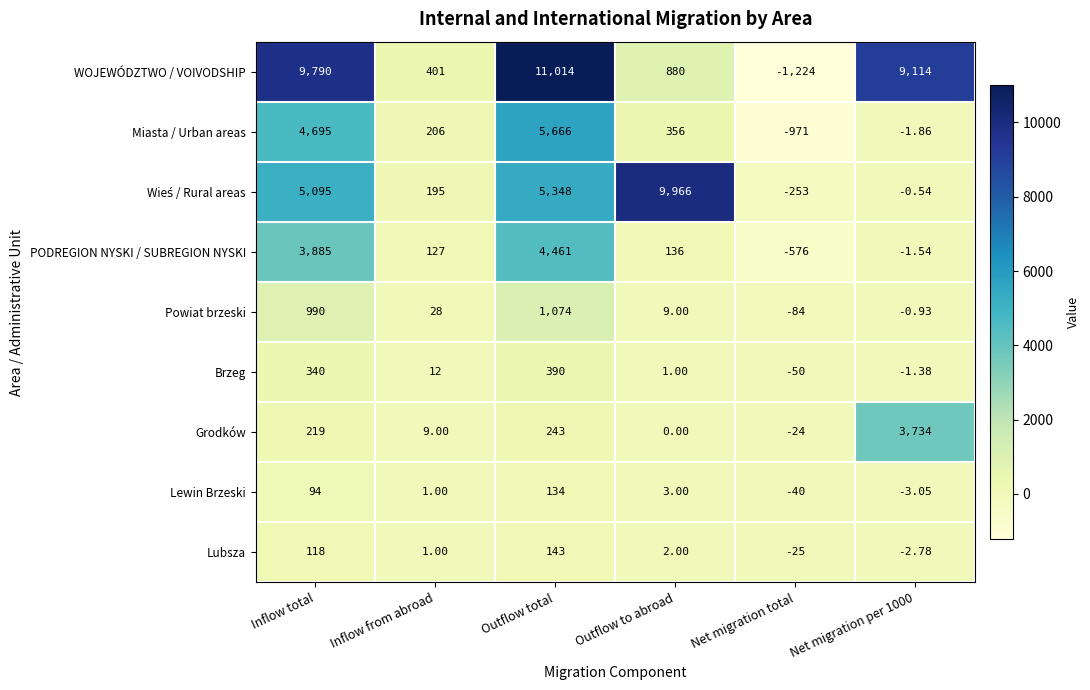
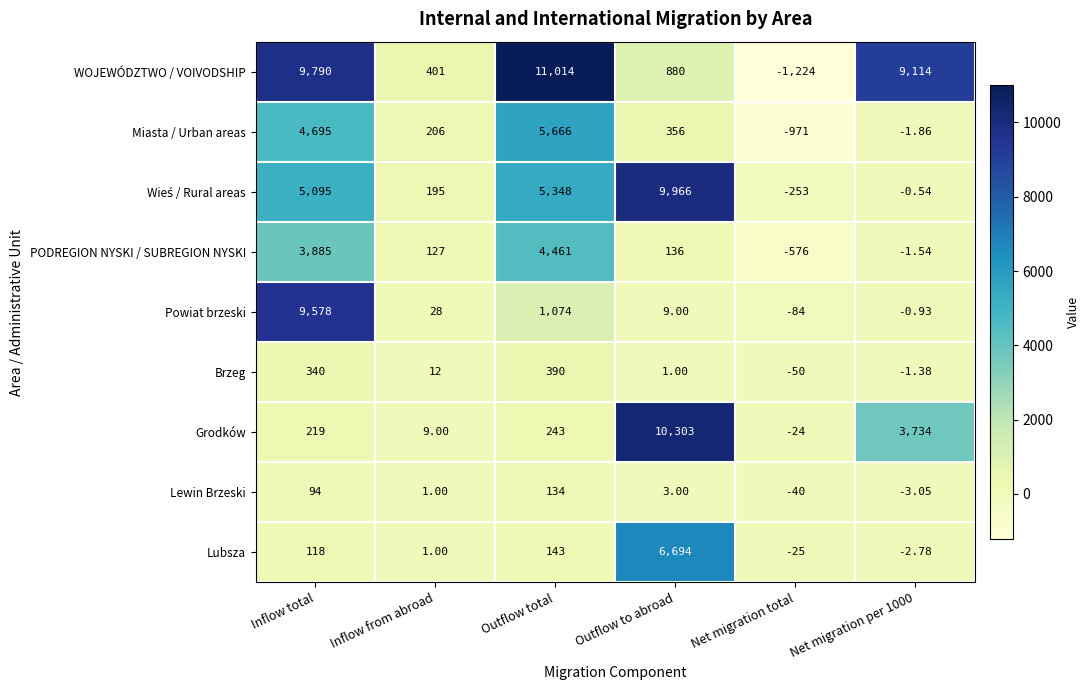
  {
    "WOJEWÓDZTWO / VOIVODSHIP": {
      "Inflow total": "9,790",
      "Inflow from abroad": "401",
      "Outflow total": "11,014",
      "Outflow to abroad": "880",
      "Net migration total": "-1,224",
      "Net migration per 1000": "9,114"
    },
    "Miasta / Urban areas": {
      "Inflow total": "4,695",
      "Inflow from abroad": "206",
      "Outflow total": "5,666",
      "Outflow to abroad": "356",
      "Net migration total": "-971",
      "Net migration per 1000": "-1.86"
    },
    "Wieś / Rural areas": {
      "Inflow total": "5,095",
      "Inflow from abroad": "195",
      "Outflow total": "5,348",
      "Outflow to abroad": "9,966",
      "Net migration total": "-253",
      "Net migration per 1000": "-0.54"
    },
    "PODREGION NYSKI / SUBREGION NYSKI": {
      "Inflow total": "3,885",
      "Inflow from abroad": "127",
      "Outflow total": "4,461",
      "Outflow to abroad": "136",
      "Net migration total": "-576",
      "Net migration per 1000": "-1.54"
    },
    "Powiat brzeski": {
-     "Inflow total": "990",
+     "Inflow total": "9,578",
      "Inflow from abroad": "28",
      "Outflow total": "1,074",
      "Outflow to abroad": "9.00",
      "Net migration total": "-84",
      "Net migration per 1000": "-0.93"
    },
    "Brzeg": {
      "Inflow total": "340",
      "Inflow from abroad": "12",
      "Outflow total": "390",
      "Outflow to abroad": "1.00",
      "Net migration total": "-50",
      "Net migration per 1000": "-1.38"
    },
    "Grodków": {
      "Inflow total": "219",
      "Inflow from abroad": "9.00",
      "Outflow total": "243",
-     "Outflow to abroad": "0.00",
+     "Outflow to abroad": "10,303",
      "Net migration total": "-24",
      "Net migration per 1000": "3,734"
    },
    "Lewin Brzeski": {
      "Inflow total": "94",
      "Inflow from abroad": "1.00",
      "Outflow total": "134",
      "Outflow to abroad": "3.00",
      "Net migration total": "-40",
      "Net migration per 1000": "-3.05"
    },
    "Lubsza": {
      "Inflow total": "118",
      "Inflow from abroad": "1.00",
      "Outflow total": "143",
-     "Outflow to abroad": "2.00",
+     "Outflow to abroad": "6,694",
      "Net migration total": "-25",
      "Net migration per 1000": "-2.78"
    }
  }
